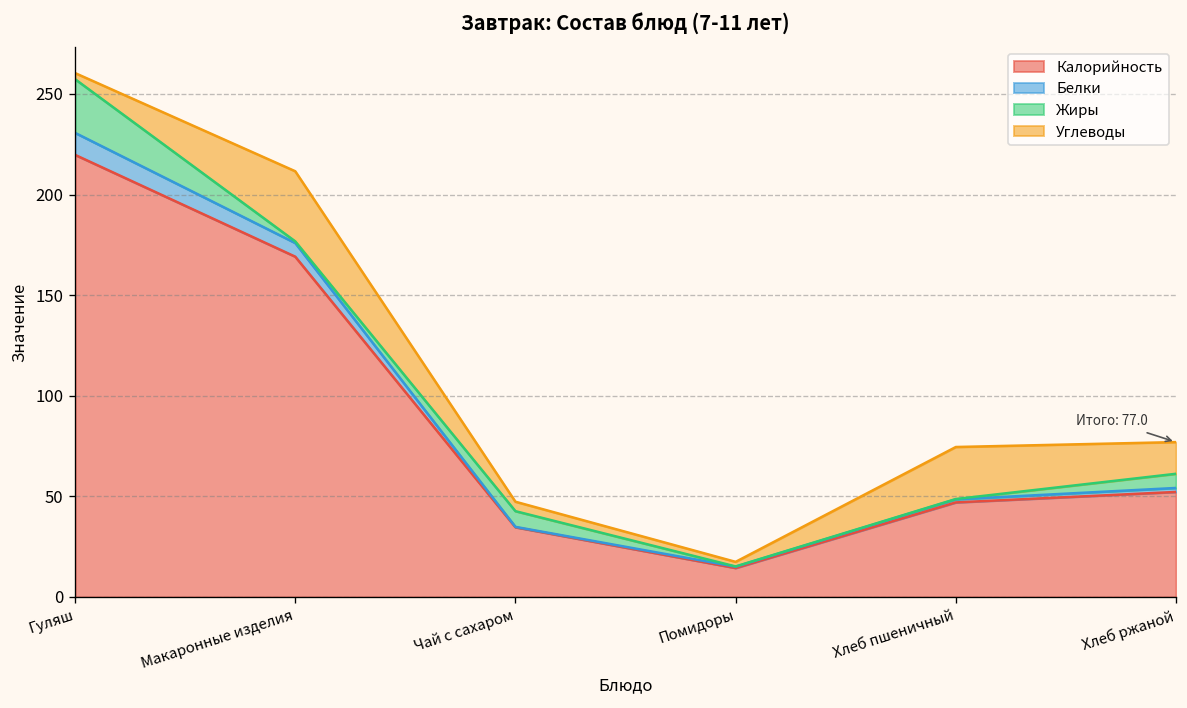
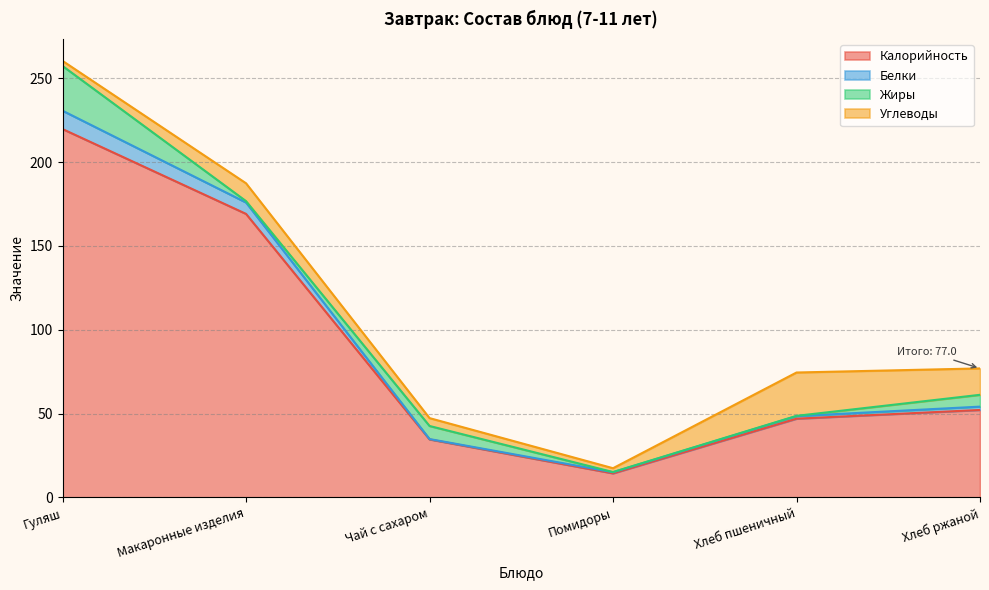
  {
    "Калорийность": {
      "Гуляш": 220,
      "Макаронные изделия": 169,
      "Хлеб пшеничный": 47,
      "Хлеб ржаной": 52
    },
    "Белки": {
      "Гуляш": 11,
      "Хлеб ржаной": 2
    },
    "Жиры": {
      "Гуляш": 27,
      "Чай с сахаром": 8,
      "Хлеб ржаной": 7
    },
    "Углеводы": {
      "Гуляш": 3,
-     "Макаронные изделия": 35,
+     "Макаронные изделия": 11,
      "Чай с сахаром": 5,
      "Помидоры": 2,
      "Хлеб пшеничный": 26
    }
  }
